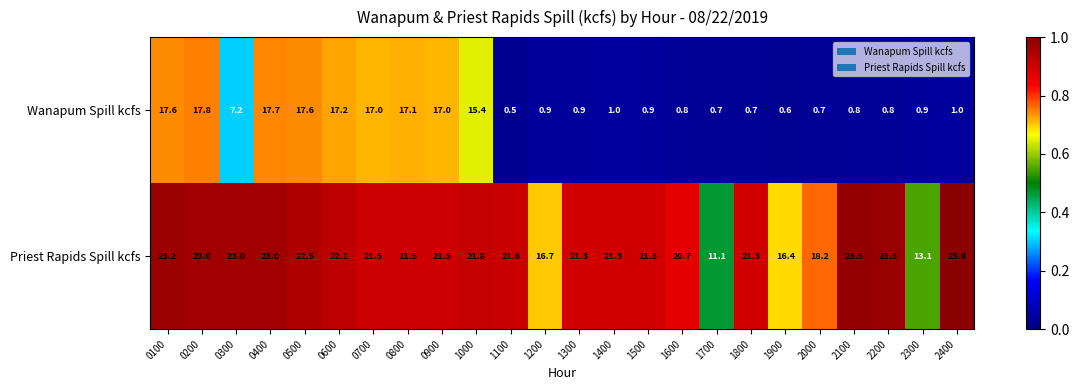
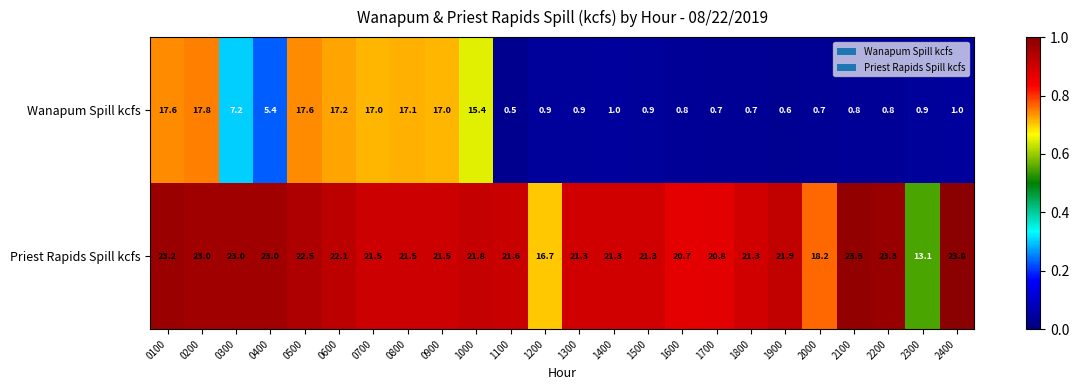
  {
    "Wanapum Spill kcfs": {
      "0100": 17.6,
      "0200": 17.8,
      "0300": 7.2,
-     "0400": 17.7,
+     "0400": 5.4,
      "0500": 17.6,
      "0600": 17.2,
      "0700": 17.0,
      "0800": 17.1,
      "0900": 17.0,
      "1000": 15.4,
      "1100": 0.5,
      "1200": 0.9,
      "1300": 0.9,
      "1400": 1.0,
      "1500": 0.9,
      "1600": 0.8,
      "1700": 0.7,
      "1800": 0.7,
      "1900": 0.6,
      "2000": 0.7,
      "2100": 0.8,
      "2200": 0.8,
      "2300": 0.9,
      "2400": 1.0
    },
    "Priest Rapids Spill kcfs": {
      "0100": 23.2,
      "0200": 23.0,
      "0300": 23.0,
      "0400": 23.0,
      "0500": 22.5,
      "0600": 22.1,
      "0700": 21.5,
      "0800": 21.5,
      "0900": 21.5,
      "1000": 21.8,
      "1100": 21.6,
      "1200": 16.7,
      "1300": 21.3,
      "1400": 21.3,
      "1500": 21.3,
      "1600": 20.7,
-     "1700": 11.1,
+     "1700": 20.8,
      "1800": 21.3,
-     "1900": 16.4,
+     "1900": 21.9,
      "2000": 18.2,
      "2100": 23.5,
      "2200": 23.3,
      "2300": 13.1,
      "2400": 23.8
    }
  }
